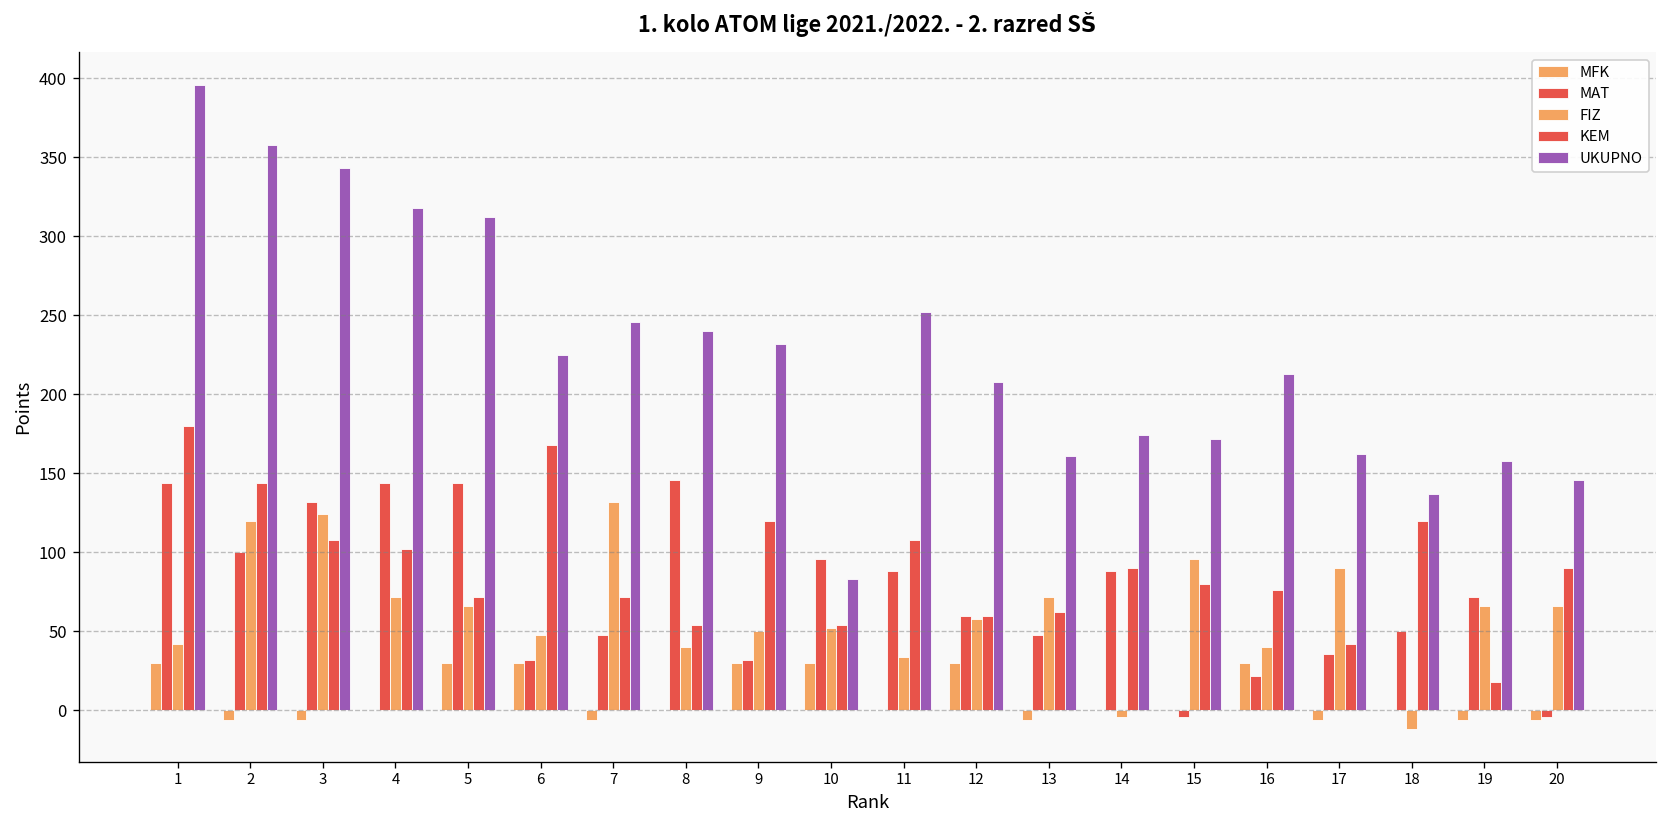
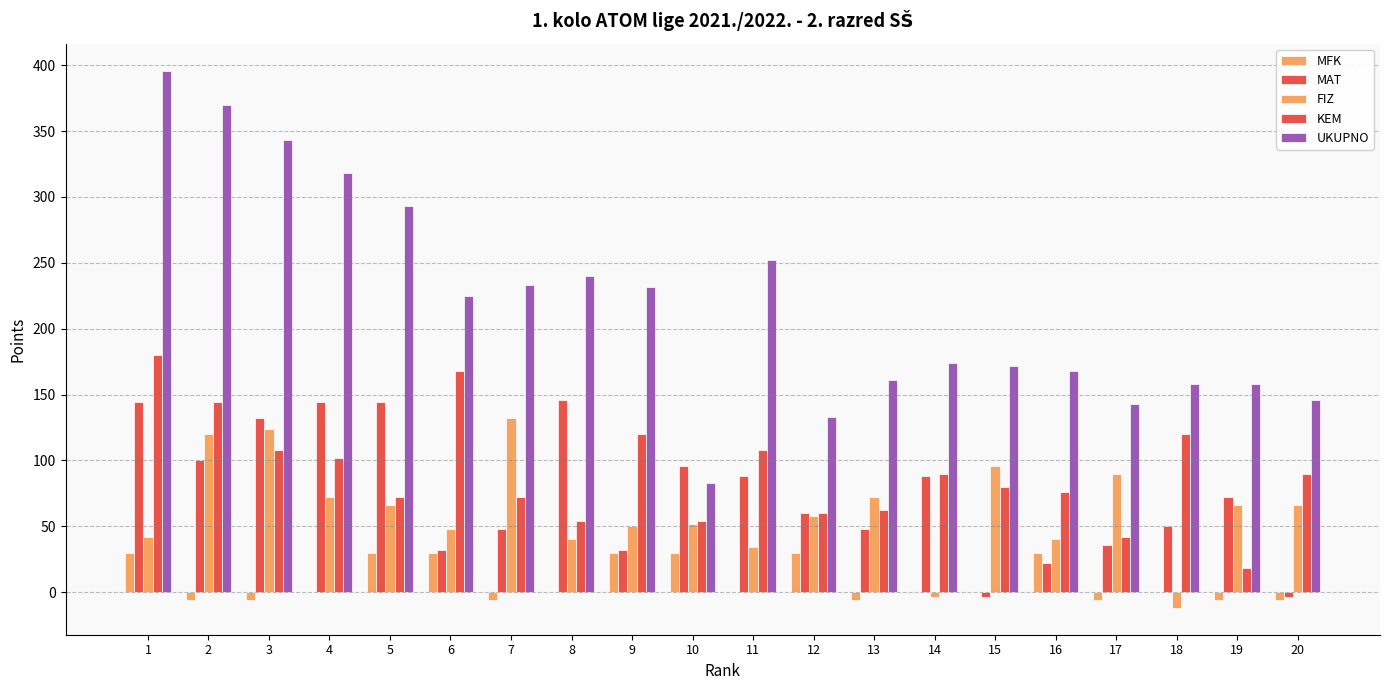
  {
    "UKUPNO": {
      "1": 396,
-     "2": 358,
+     "2": 370,
      "3": 343,
      "4": 318,
-     "5": 312,
+     "5": 293,
      "6": 225,
-     "7": 246,
+     "7": 233,
      "8": 240,
      "9": 232,
      "10": 83,
      "11": 252,
-     "12": 208,
+     "12": 133,
      "13": 161,
      "14": 174,
      "15": 172,
-     "16": 213,
-     "17": 162,
-     "18": 137,
+     "16": 168,
+     "17": 143,
+     "18": 158,
      "19": 158,
      "20": 146
    }
  }
